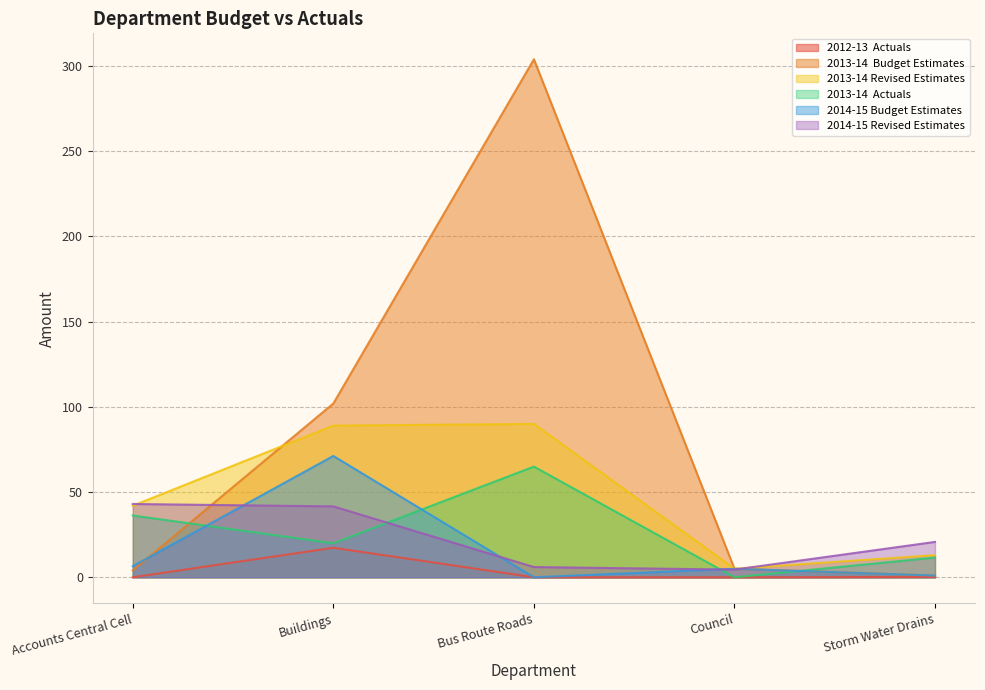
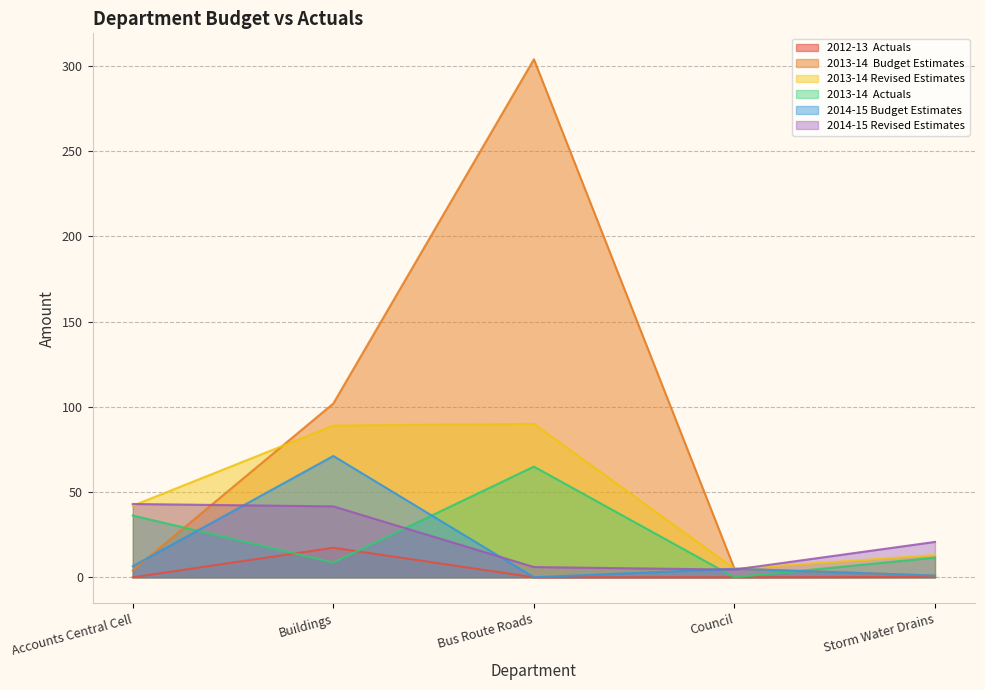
  {
    "2013-14 Actuals": {
      "Accounts Central Cell": 36,
-     "Buildings": 20,
+     "Buildings": 9,
      "Bus Route Roads": 65
    },
    "2014-15 Budget Estimates": {
      "Accounts Central Cell": 7,
      "Buildings": 71
    },
    "2014-15 Revised Estimates": {
      "Buildings": 42,
      "Bus Route Roads": 6,
      "Storm Water Drains": 21
    }
  }
